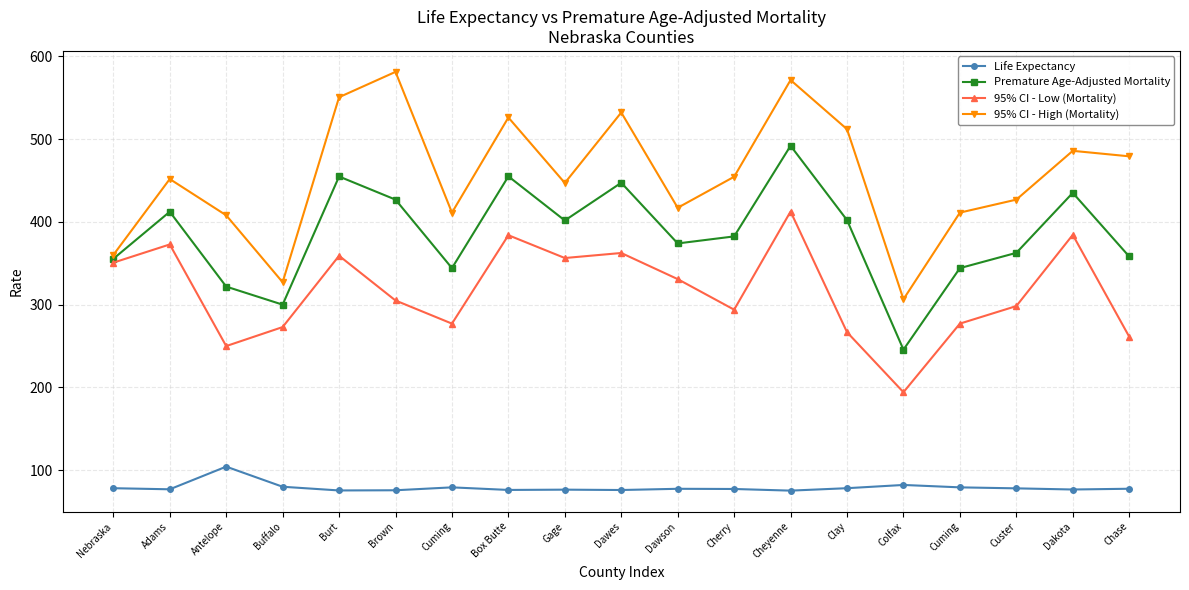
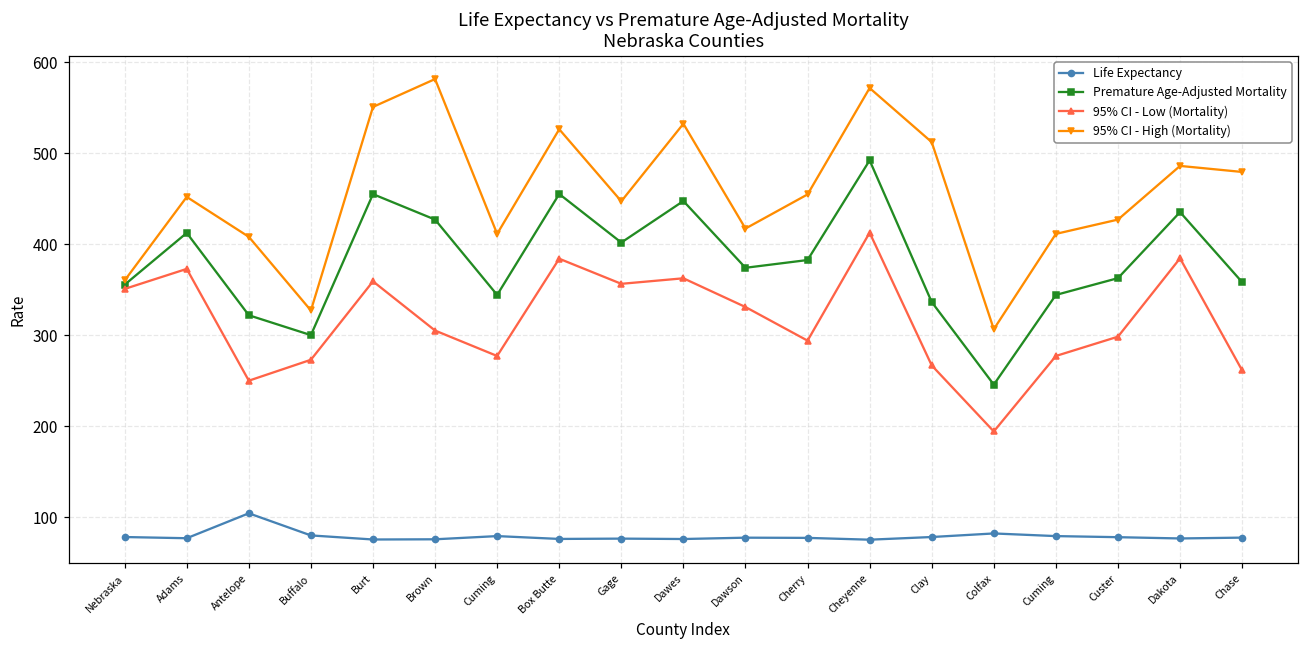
  {
    "Life Expectancy": {
      "Nebraska": 80,
      "Adams": 80,
      "Antelope": 100,
      "Buffalo": 80,
      "Burt": 80,
      "Brown": 80,
      "Box Butte": 80,
      "Gage": 80,
      "Dawes": 80,
      "Dawson": 80,
      "Cherry": 80,
      "Cheyenne": 80,
      "Clay": 80,
      "Colfax": 80,
      "Custer": 80,
      "Dakota": 80,
      "Chase": 80
    },
    "Premature Age-Adjusted Mortality": {
      "Nebraska": 360,
      "Adams": 410,
      "Antelope": 320,
      "Buffalo": 300,
      "Burt": 450,
      "Brown": 430,
      "Box Butte": 460,
      "Gage": 400,
      "Dawes": 450,
      "Dawson": 370,
      "Cherry": 380,
      "Cheyenne": 490,
-     "Clay": 400,
+     "Clay": 340,
      "Colfax": 250,
      "Custer": 360,
      "Dakota": 440,
      "Chase": 360
    },
    "95% CI - Low (Mortality)": {
      "Nebraska": 350,
      "Adams": 370,
      "Antelope": 250,
      "Buffalo": 270,
      "Burt": 360,
      "Brown": 300,
      "Box Butte": 380,
      "Gage": 360,
      "Dawes": 360,
      "Dawson": 330,
      "Cherry": 290,
      "Cheyenne": 410,
      "Clay": 270,
      "Colfax": 190,
      "Custer": 300,
      "Dakota": 380,
      "Chase": 260
    },
    "95% CI - High (Mortality)": {
      "Nebraska": 360,
      "Adams": 450,
      "Antelope": 410,
      "Buffalo": 330,
      "Burt": 550,
      "Brown": 580,
      "Box Butte": 530,
      "Gage": 450,
      "Dawes": 530,
      "Dawson": 420,
      "Cherry": 450,
      "Cheyenne": 570,
      "Clay": 510,
      "Colfax": 310,
      "Custer": 430,
      "Dakota": 490,
      "Chase": 480
    }
  }
